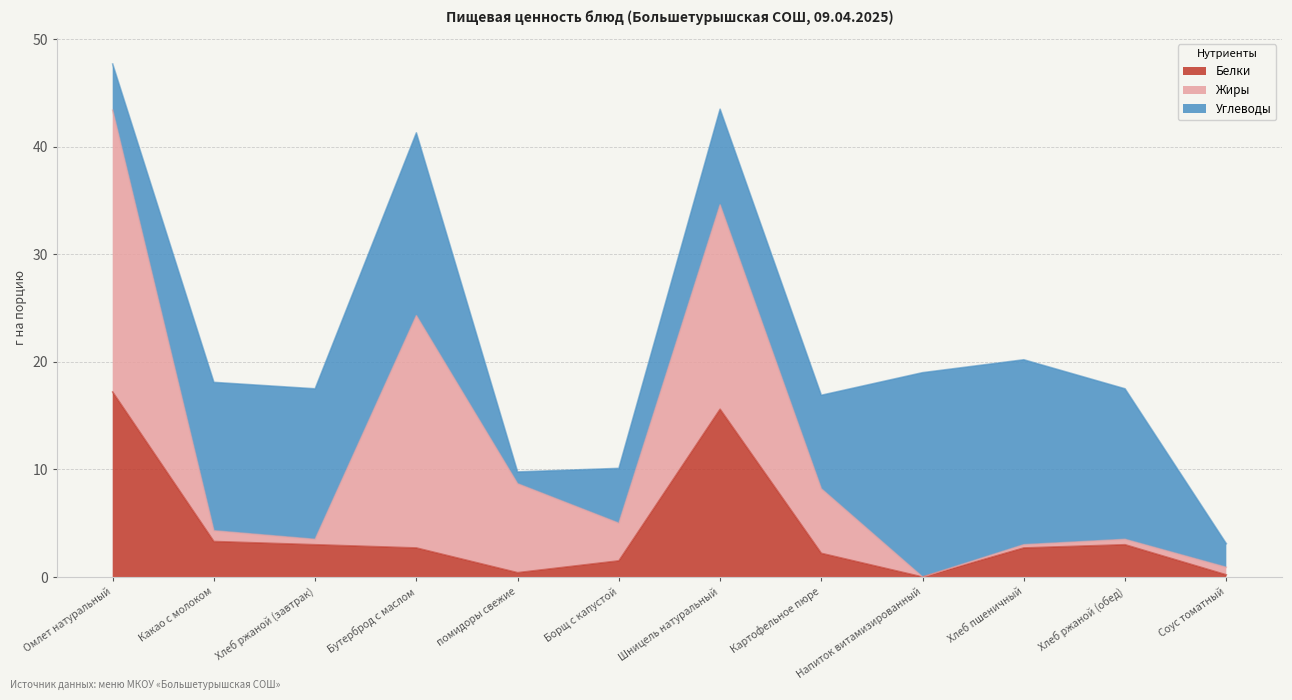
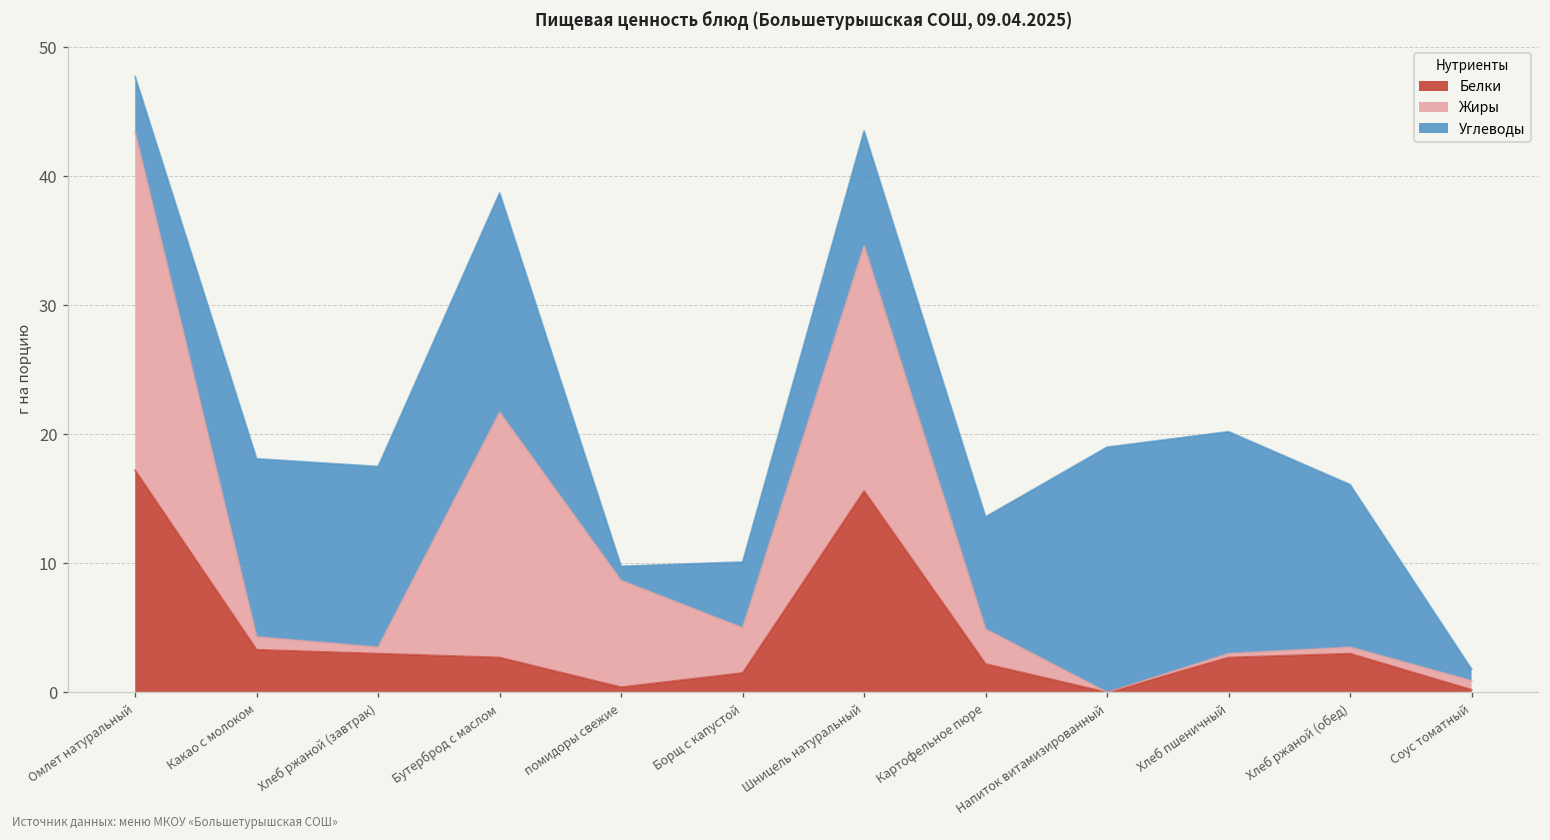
  {
    "Белки": {
      "Омлет натуральный": 17.2,
      "Какао с молоком": 3.3,
      "Хлеб ржаной (завтрак)": 3.0,
      "Бутерброд с маслом": 2.7,
      "помидоры свежие": 0.4,
      "Борщ с капустой": 1.5,
      "Шницель натуральный": 15.6,
      "Картофельное пюре": 2.2,
      "Хлеб пшеничный": 2.7,
      "Хлеб ржаной (обед)": 3.0,
      "Соус томатный": 0.2
    },
    "Жиры": {
      "Омлет натуральный": 26.2,
      "Какао с молоком": 1.0,
      "Хлеб ржаной (завтрак)": 0.5,
-     "Бутерброд с маслом": 21.6,
+     "Бутерброд с маслом": 19.0,
      "помидоры свежие": 8.3,
      "Борщ с капустой": 3.5,
      "Шницель натуральный": 19.0,
-     "Картофельное пюре": 6.0,
+     "Картофельное пюре": 2.7,
      "Хлеб пшеничный": 0.3,
      "Хлеб ржаной (обед)": 0.5,
      "Соус томатный": 0.7
    },
    "Углеводы": {
      "Омлет натуральный": 4.3,
      "Какао с молоком": 13.8,
      "Хлеб ржаной (завтрак)": 14.0,
      "Бутерброд с маслом": 17.0,
      "помидоры свежие": 1.1,
      "Борщ с капустой": 5.1,
      "Шницель натуральный": 8.9,
      "Картофельное пюре": 8.7,
      "Напиток витамизированный": 19.0,
      "Хлеб пшеничный": 17.2,
-     "Хлеб ржаной (обед)": 14.0,
-     "Соус томатный": 2.2
+     "Хлеб ржаной (обед)": 12.6,
+     "Соус томатный": 0.9
    }
  }
